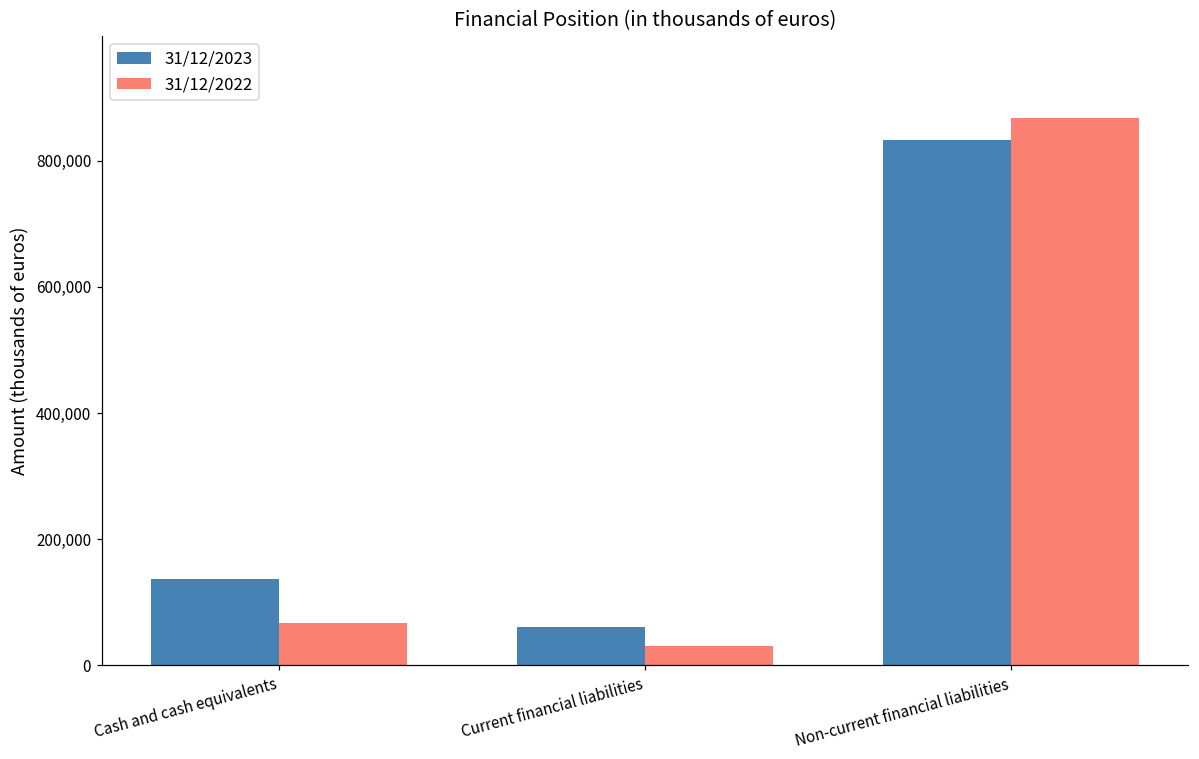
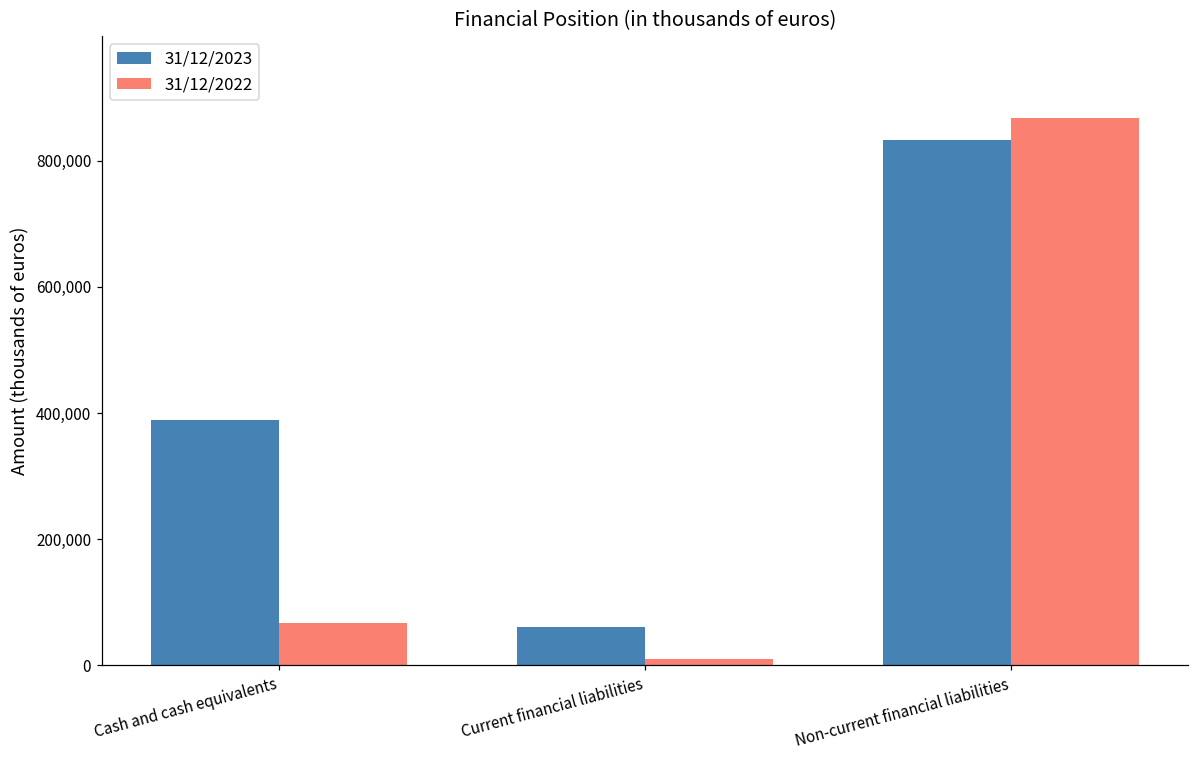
  {
    "31/12/2023": {
-     "Cash and cash equivalents": "140,000",
+     "Cash and cash equivalents": "390,000",
      "Current financial liabilities": "60,000",
      "Non-current financial liabilities": "830,000"
    },
    "31/12/2022": {
      "Cash and cash equivalents": "70,000",
-     "Current financial liabilities": "30,000",
+     "Current financial liabilities": "10,000",
      "Non-current financial liabilities": "870,000"
    }
  }
